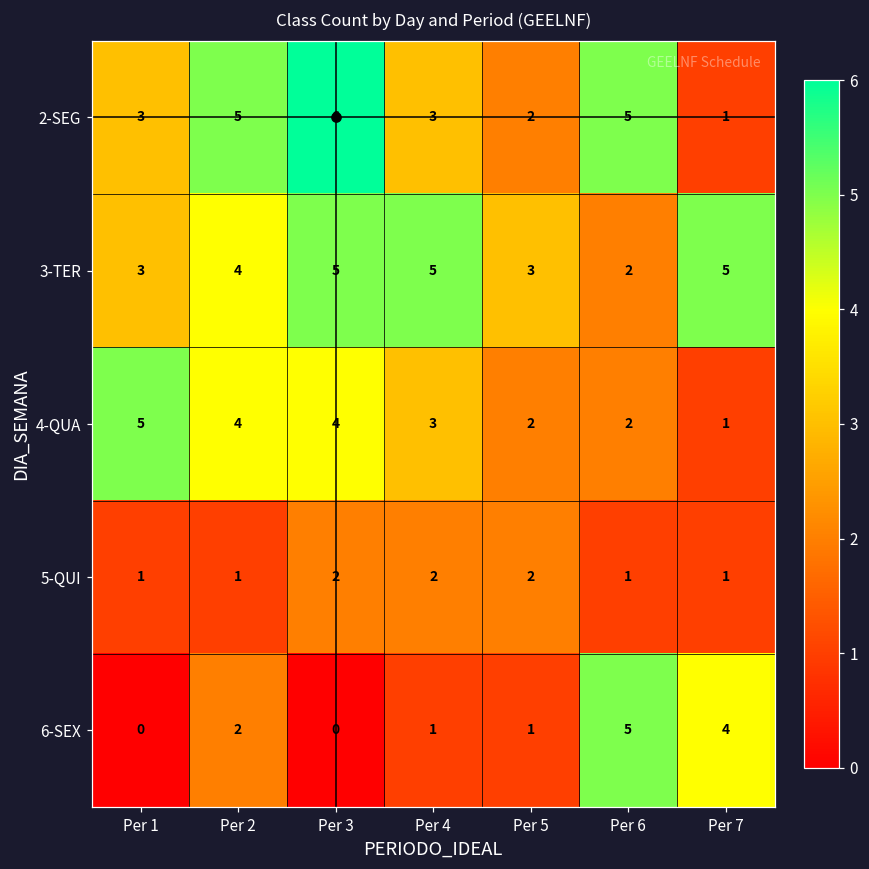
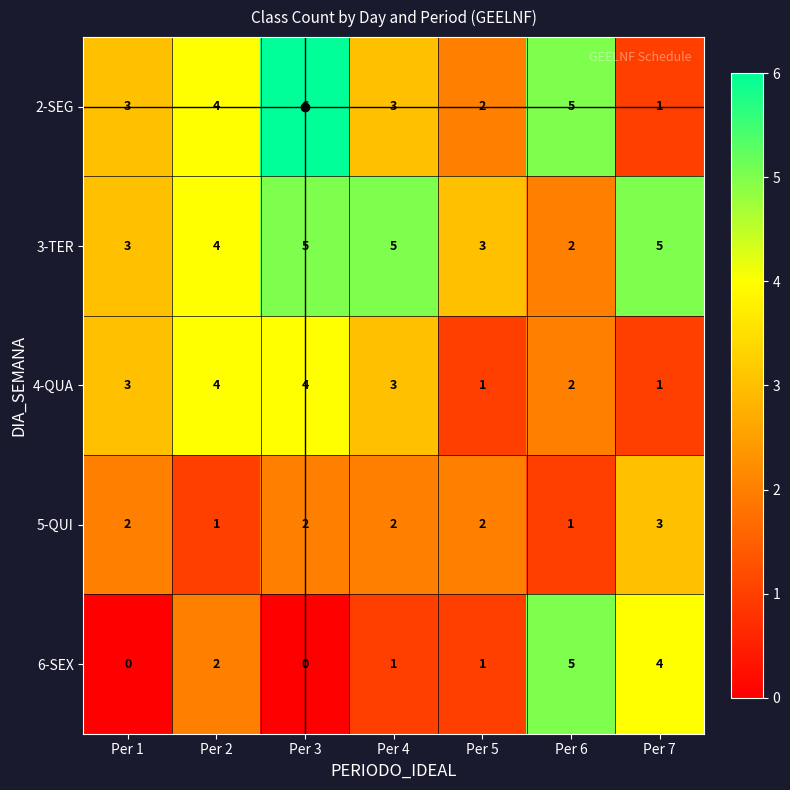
  {
    "2-SEG": {
      "Per 1": 3,
-     "Per 2": 5,
+     "Per 2": 4,
      "Per 4": 3,
      "Per 5": 2,
      "Per 6": 5
    },
    "3-TER": {
      "Per 1": 3,
      "Per 2": 4,
      "Per 3": 5,
      "Per 4": 5,
      "Per 5": 3,
      "Per 6": 2,
      "Per 7": 5
    },
    "4-QUA": {
-     "Per 1": 5,
+     "Per 1": 3,
      "Per 2": 4,
      "Per 3": 4,
      "Per 4": 3,
-     "Per 5": 2,
+     "Per 5": 1,
      "Per 6": 2,
      "Per 7": 1
    },
    "5-QUI": {
-     "Per 1": 1,
+     "Per 1": 2,
      "Per 2": 1,
      "Per 3": 2,
      "Per 4": 2,
      "Per 5": 2,
      "Per 6": 1,
-     "Per 7": 1
+     "Per 7": 3
    },
    "6-SEX": {
      "Per 1": 0,
      "Per 2": 2,
      "Per 3": 0,
      "Per 4": 1,
      "Per 5": 1,
      "Per 6": 5,
      "Per 7": 4
    }
  }
